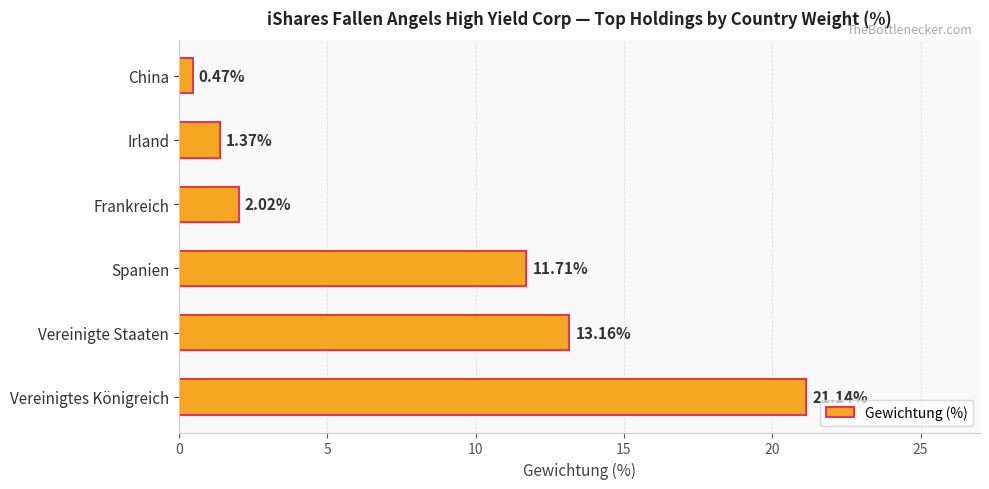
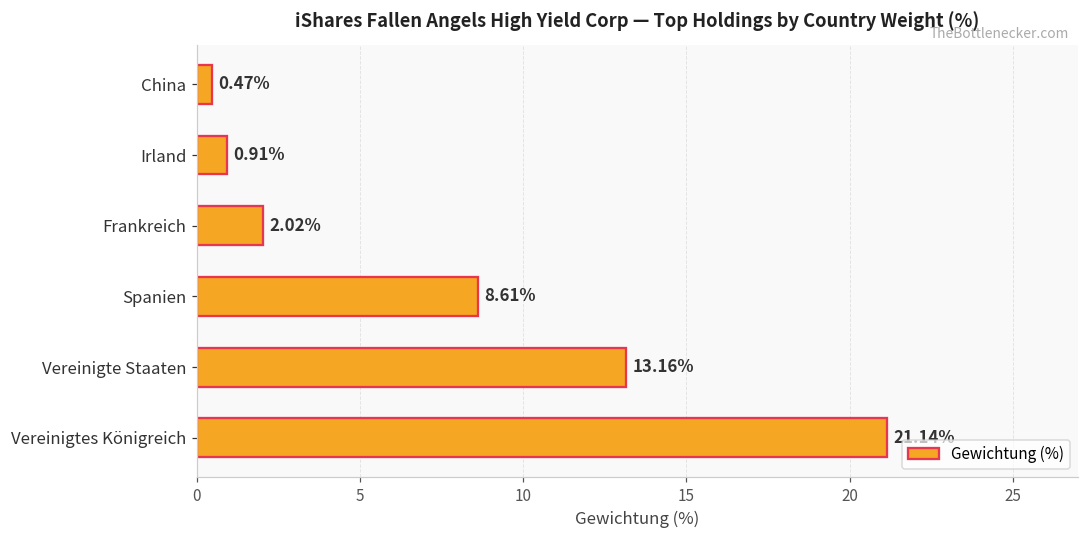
  {
    "China": "0.47%",
-   "Irland": "1.37%",
+   "Irland": "0.91%",
    "Frankreich": "2.02%",
-   "Spanien": "11.71%",
+   "Spanien": "8.61%",
    "Vereinigte Staaten": "13.16%"
  }
